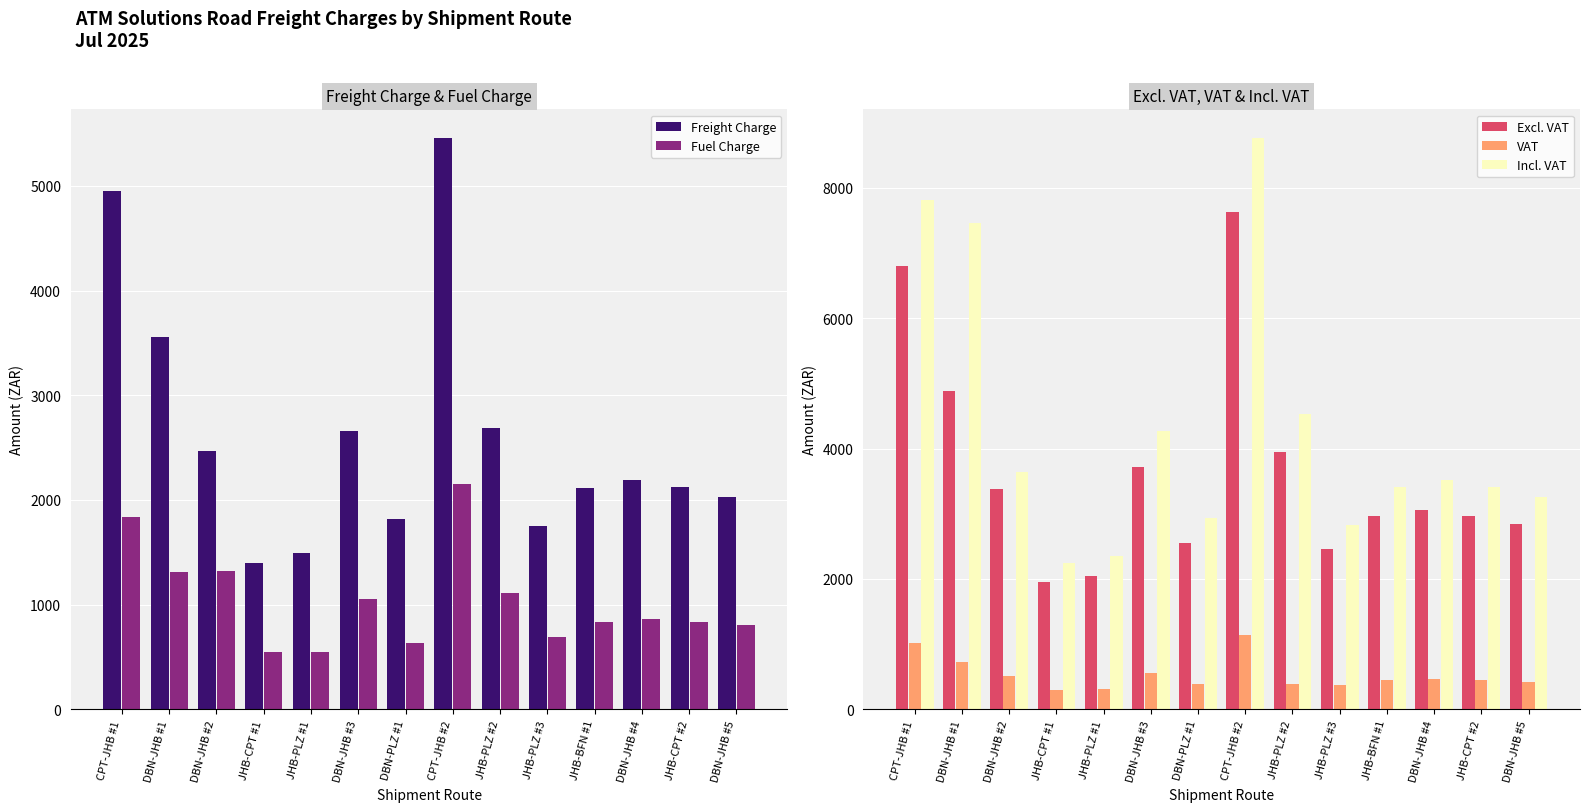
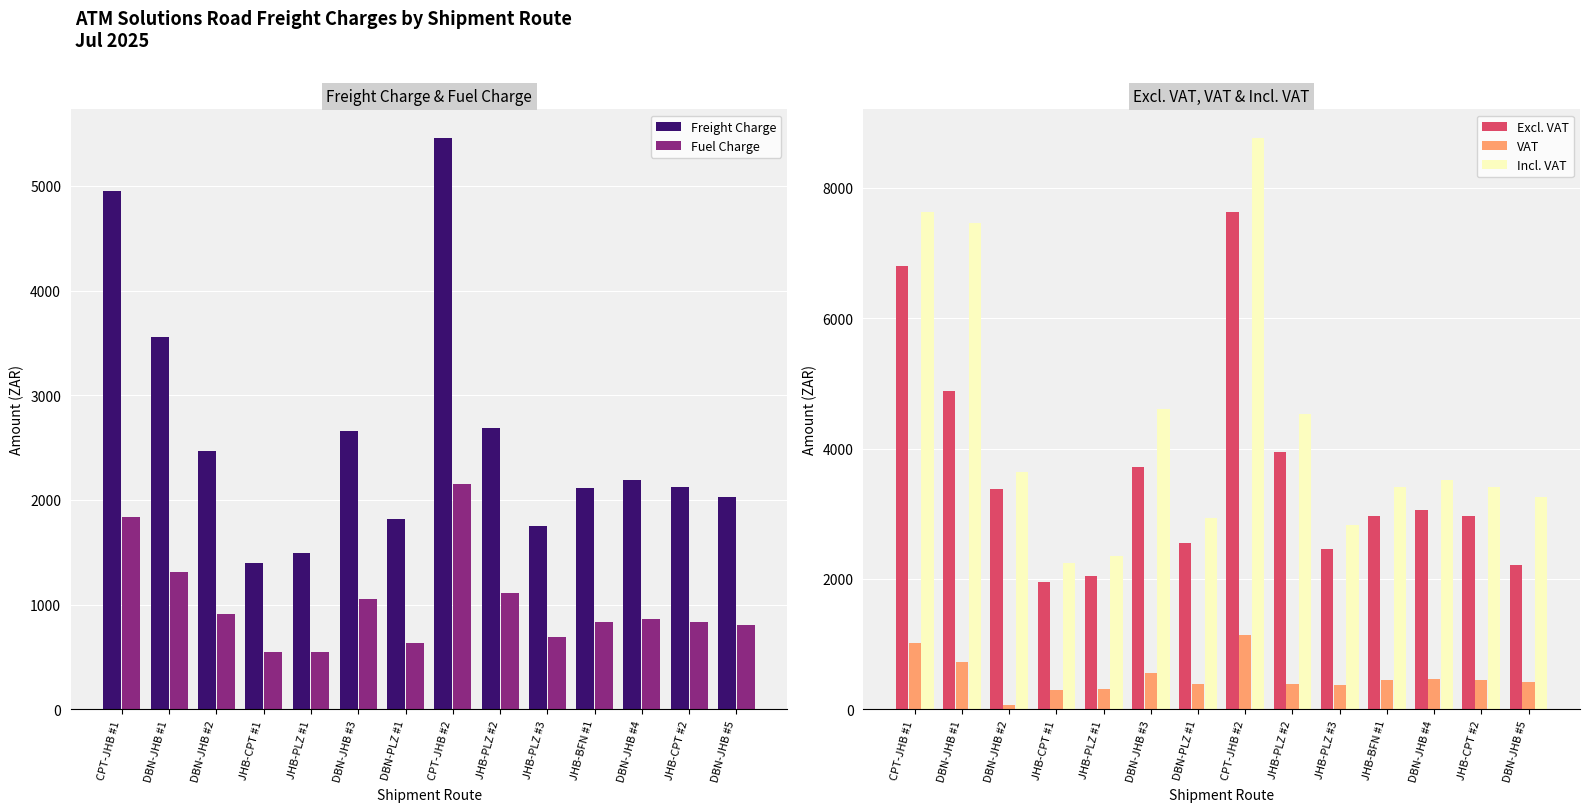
  {
    "Freight Charge & Fuel Charge": {
      "Freight Charge": {
        "CPT-JHB #1": 4950,
        "DBN-JHB #1": 3560,
        "DBN-JHB #2": 2460,
        "JHB-CPT #1": 1390,
        "JHB-PLZ #1": 1490,
        "DBN-JHB #3": 2660,
        "DBN-PLZ #1": 1820,
        "CPT-JHB #2": 5460,
        "JHB-PLZ #2": 2690,
        "JHB-PLZ #3": 1750,
        "JHB-BFN #1": 2120,
        "DBN-JHB #4": 2190,
        "JHB-CPT #2": 2120,
        "DBN-JHB #5": 2030
      },
      "Fuel Charge": {
        "CPT-JHB #1": 1830,
        "DBN-JHB #1": 1320,
-       "DBN-JHB #2": 1320,
+       "DBN-JHB #2": 910,
        "JHB-CPT #1": 550,
        "JHB-PLZ #1": 550,
        "DBN-JHB #3": 1050,
        "DBN-PLZ #1": 630,
        "CPT-JHB #2": 2160,
        "JHB-PLZ #2": 1110,
        "JHB-PLZ #3": 690,
        "JHB-BFN #1": 840,
        "DBN-JHB #4": 860,
        "JHB-CPT #2": 840,
        "DBN-JHB #5": 800
      }
    },
    "Excl. VAT, VAT & Incl. VAT": {
      "Excl. VAT": {
        "CPT-JHB #1": 6800,
        "DBN-JHB #1": 4900,
        "DBN-JHB #2": 3400,
        "JHB-CPT #1": 2000,
        "JHB-PLZ #1": 2100,
        "DBN-JHB #3": 3700,
        "DBN-PLZ #1": 2500,
        "CPT-JHB #2": 7600,
        "JHB-PLZ #2": 3900,
        "JHB-PLZ #3": 2500,
        "JHB-BFN #1": 3000,
        "DBN-JHB #4": 3100,
        "JHB-CPT #2": 3000,
-       "DBN-JHB #5": 2800
+       "DBN-JHB #5": 2200
      },
      "VAT": {
        "CPT-JHB #1": 1000,
        "DBN-JHB #1": 700,
-       "DBN-JHB #2": 500,
+       "DBN-JHB #2": 100,
        "JHB-CPT #1": 300,
        "JHB-PLZ #1": 300,
        "DBN-JHB #3": 600,
        "DBN-PLZ #1": 400,
        "CPT-JHB #2": 1100,
        "JHB-PLZ #2": 400,
        "JHB-PLZ #3": 400,
        "JHB-BFN #1": 400,
        "DBN-JHB #4": 500,
        "JHB-CPT #2": 400,
        "DBN-JHB #5": 400
      },
      "Incl. VAT": {
-       "CPT-JHB #1": 7800,
+       "CPT-JHB #1": 7600,
        "DBN-JHB #1": 7500,
        "DBN-JHB #2": 3600,
        "JHB-CPT #1": 2200,
        "JHB-PLZ #1": 2400,
-       "DBN-JHB #3": 4300,
+       "DBN-JHB #3": 4600,
        "DBN-PLZ #1": 2900,
        "CPT-JHB #2": 8800,
        "JHB-PLZ #2": 4500,
        "JHB-PLZ #3": 2800,
        "JHB-BFN #1": 3400,
        "DBN-JHB #4": 3500,
        "JHB-CPT #2": 3400,
        "DBN-JHB #5": 3300
      }
    }
  }
